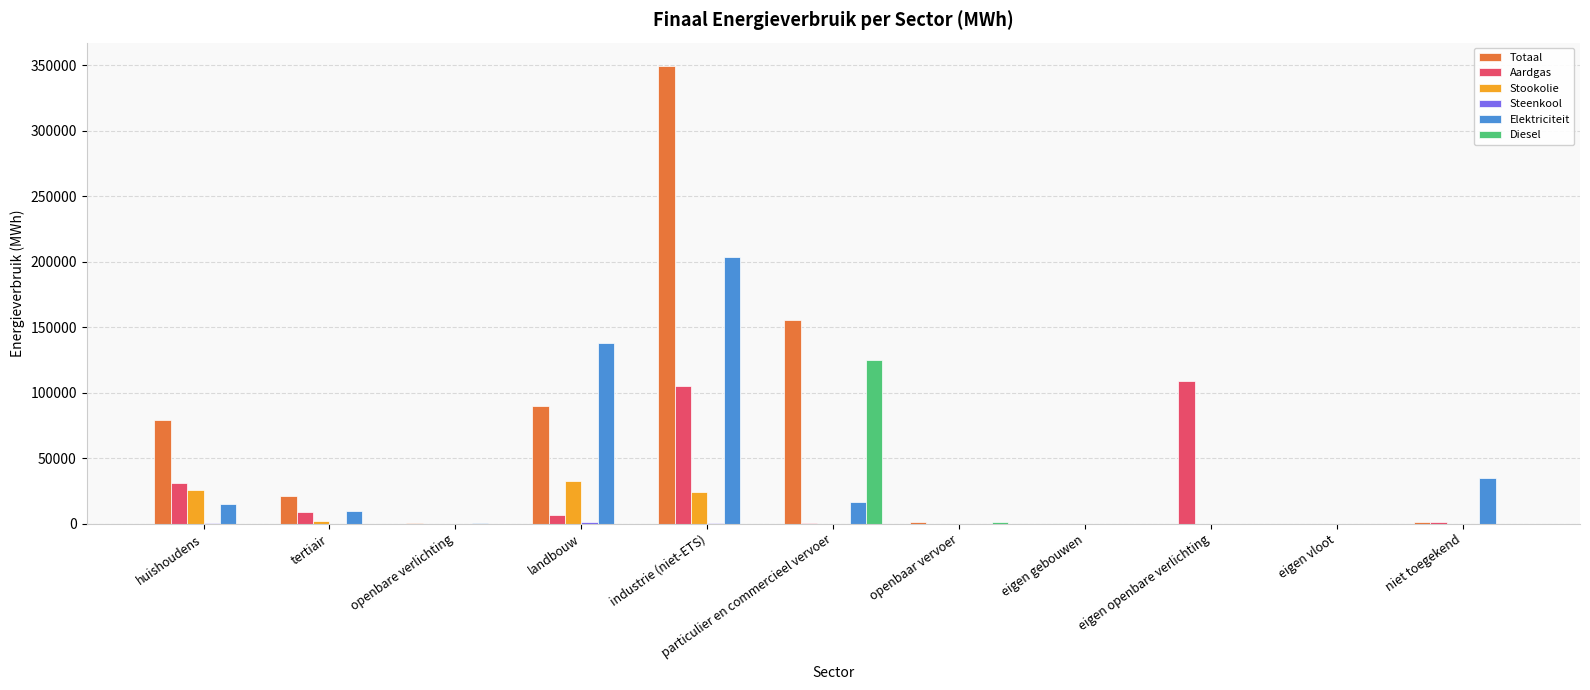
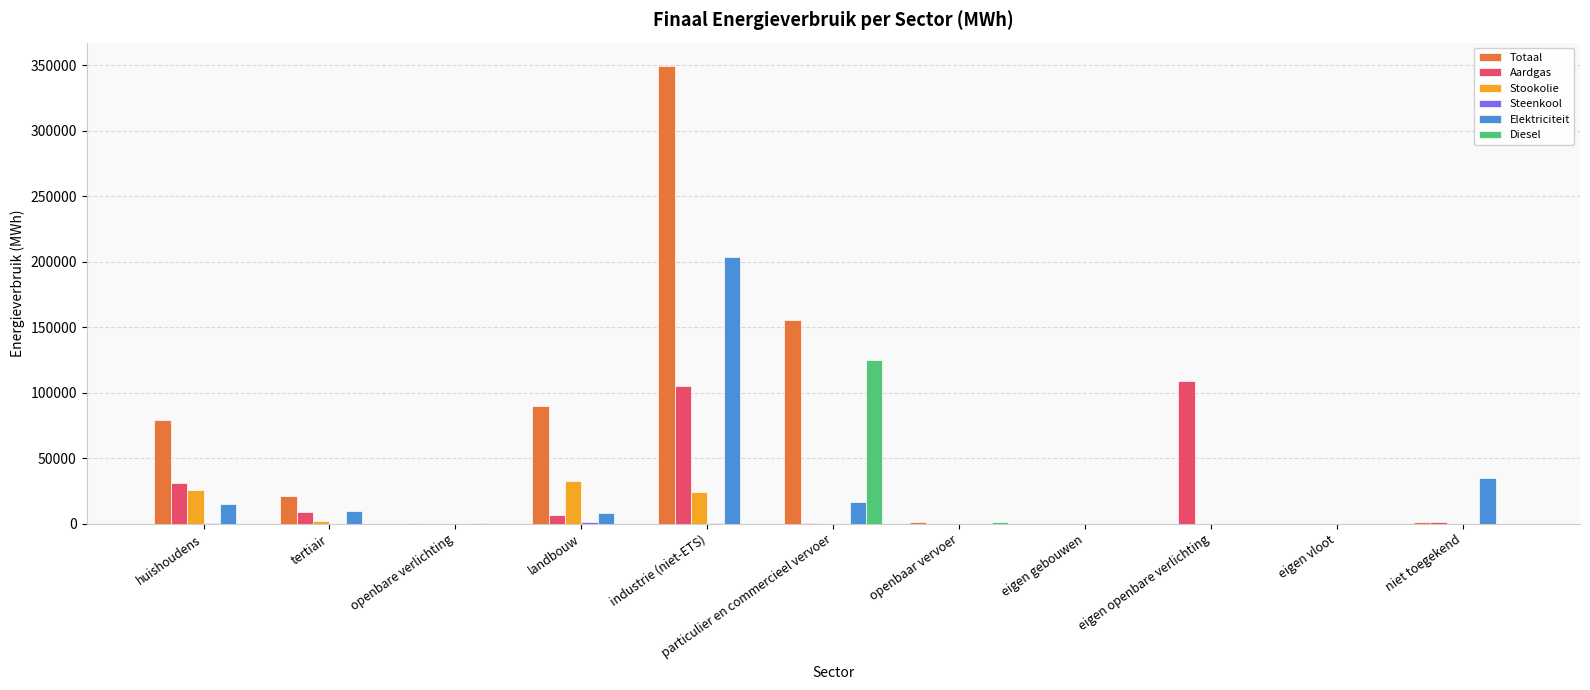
  {
    "Aardgas": {
      "huishoudens": 31000,
      "tertiair": 9000,
      "openbare verlichting": 0,
      "landbouw": 7000,
      "industrie (niet-ETS)": 105000,
      "openbaar vervoer": 0,
      "eigen gebouwen": 0,
      "eigen openbare verlichting": 109000,
      "eigen vloot": 0
    },
    "Steenkool": {
      "openbare verlichting": 0,
      "particulier en commercieel vervoer": 0,
      "openbaar vervoer": 0,
      "eigen gebouwen": 0,
      "eigen openbare verlichting": 0,
      "eigen vloot": 0,
      "niet toegekend": 0
    },
    "Elektriciteit": {
      "huishoudens": 15000,
      "tertiair": 9000,
-     "landbouw": 138000,
+     "landbouw": 8000,
      "industrie (niet-ETS)": 204000,
      "particulier en commercieel vervoer": 16000,
      "eigen gebouwen": 0,
      "eigen openbare verlichting": 0,
      "eigen vloot": 0,
      "niet toegekend": 35000
    },
    "Diesel": {
      "huishoudens": 0,
      "tertiair": 0,
      "openbare verlichting": 0,
      "landbouw": 0,
      "industrie (niet-ETS)": 0,
      "particulier en commercieel vervoer": 125000,
      "eigen gebouwen": 0,
      "eigen openbare verlichting": 0,
      "eigen vloot": 0,
      "niet toegekend": 0
    }
  }
